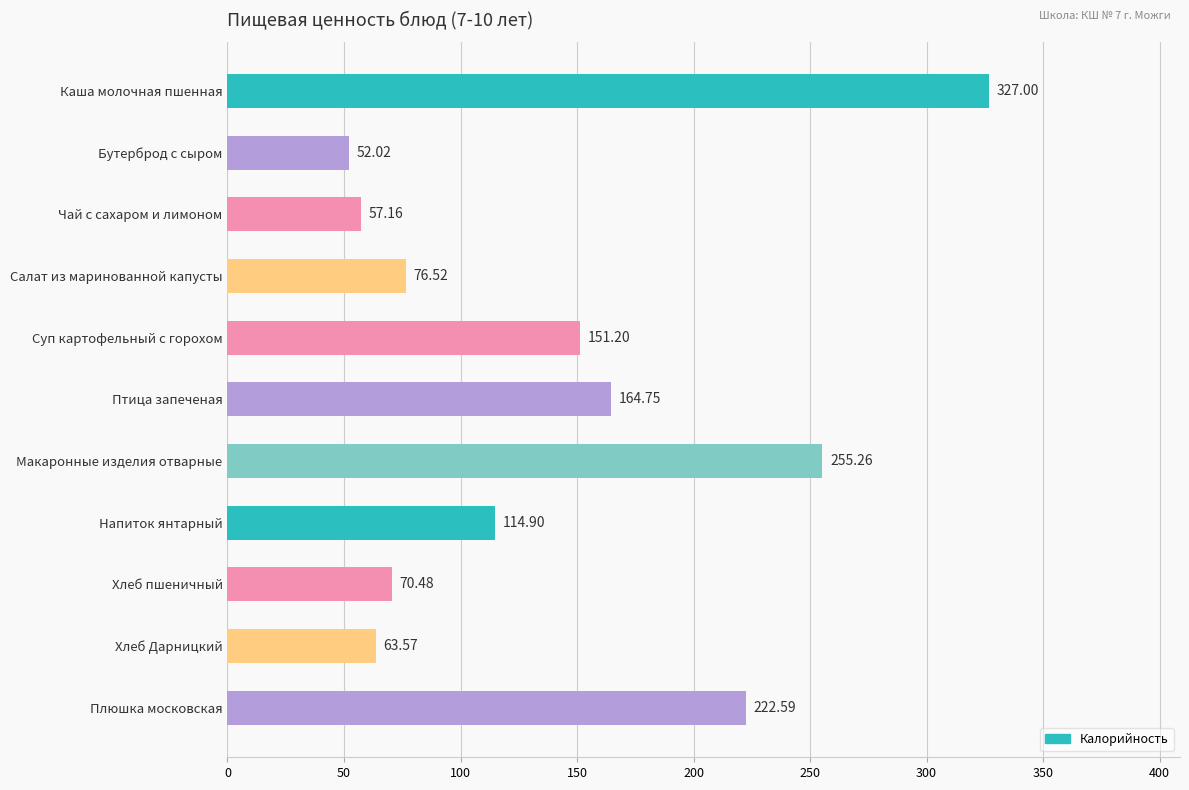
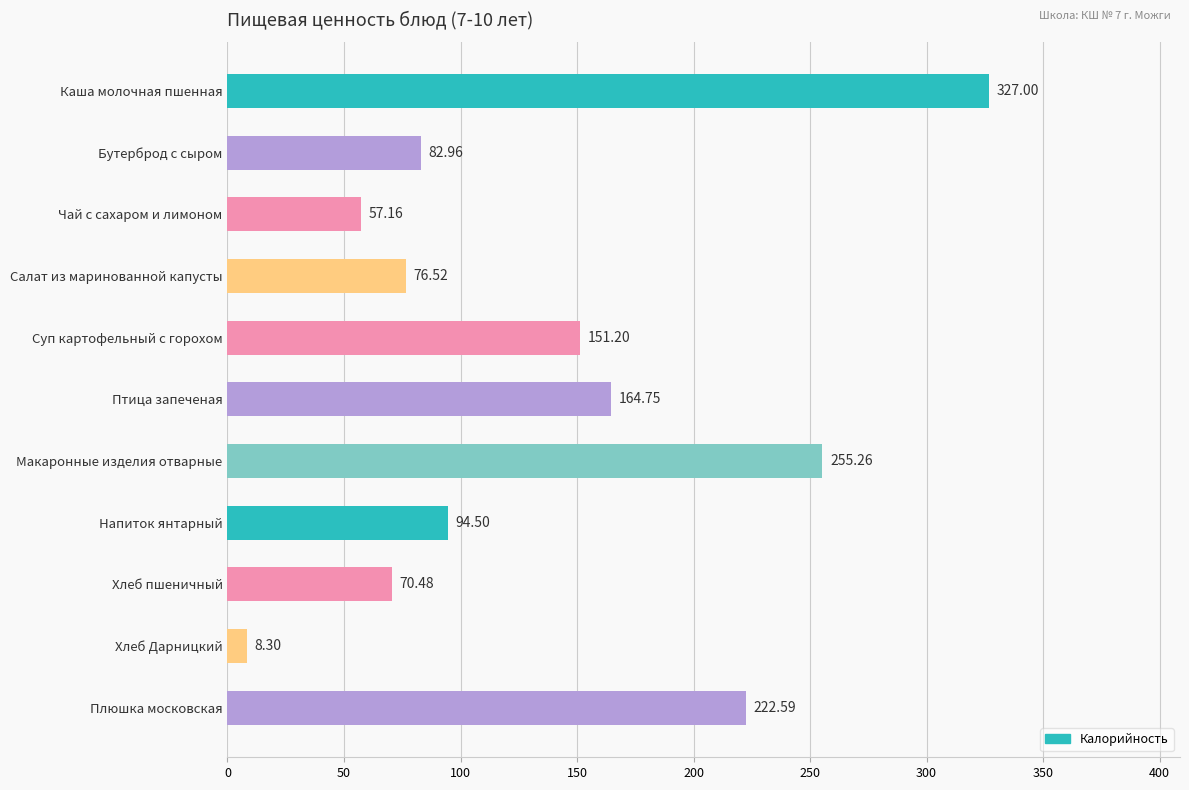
  {
    "Каша молочная пшенная": 327.00,
-   "Бутерброд с сыром": 52.02,
+   "Бутерброд с сыром": 82.96,
    "Чай с сахаром и лимоном": 57.16,
    "Салат из маринованной капусты": 76.52,
    "Суп картофельный с горохом": 151.20,
    "Птица запеченая": 164.75,
    "Макаронные изделия отварные": 255.26,
-   "Напиток янтарный": 114.90,
+   "Напиток янтарный": 94.50,
    "Хлеб пшеничный": 70.48,
-   "Хлеб Дарницкий": 63.57,
+   "Хлеб Дарницкий": 8.30,
    "Плюшка московская": 222.59
  }
